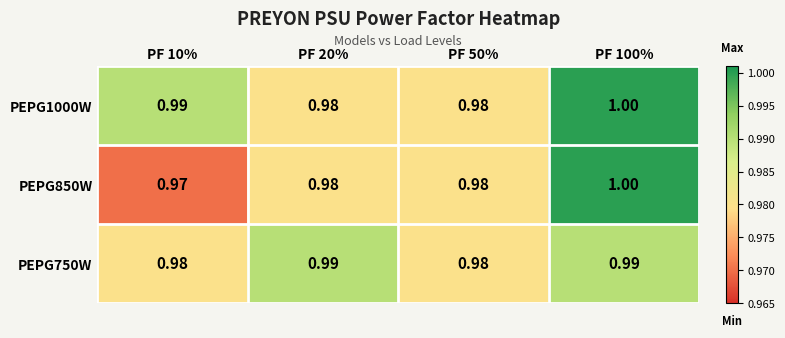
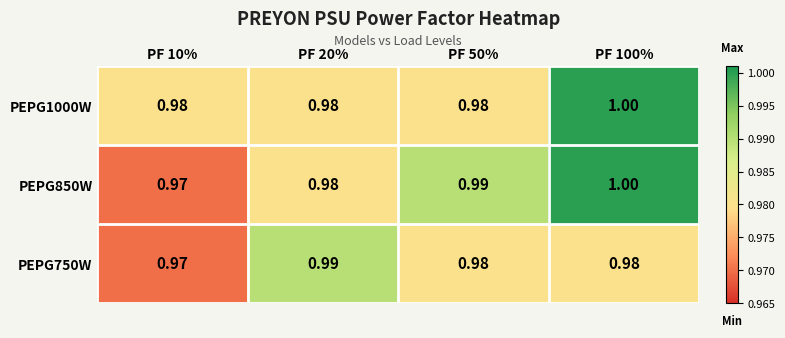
  {
    "PEPG1000W": {
-     "PF 10%": 0.99,
+     "PF 10%": 0.98,
      "PF 20%": 0.98,
      "PF 50%": 0.98,
      "PF 100%": 1.00
    },
    "PEPG850W": {
      "PF 10%": 0.97,
      "PF 20%": 0.98,
-     "PF 50%": 0.98,
+     "PF 50%": 0.99,
      "PF 100%": 1.00
    },
    "PEPG750W": {
-     "PF 10%": 0.98,
+     "PF 10%": 0.97,
      "PF 20%": 0.99,
      "PF 50%": 0.98,
-     "PF 100%": 0.99
+     "PF 100%": 0.98
    }
  }
